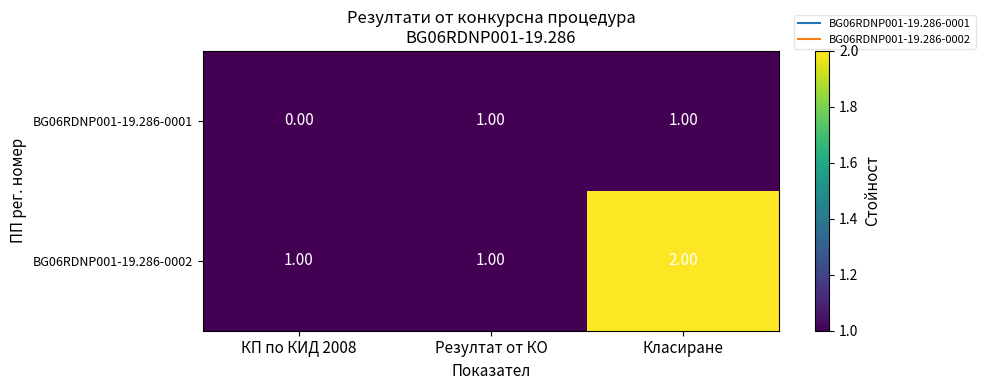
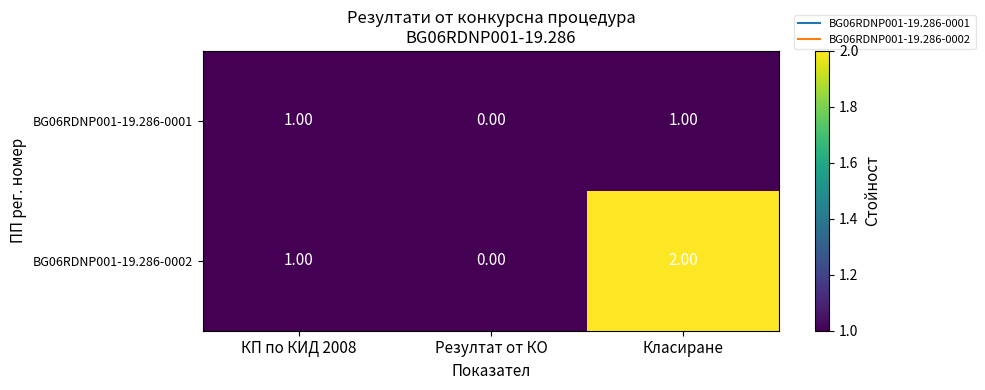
  {
    "BG06RDNP001-19.286-0001": {
-     "КП по КИД 2008": 0.00,
-     "Резултат от КО": 1.00,
+     "КП по КИД 2008": 1.00,
+     "Резултат от КО": 0.00,
      "Класиране": 1.00
    },
    "BG06RDNP001-19.286-0002": {
      "КП по КИД 2008": 1.00,
-     "Резултат от КО": 1.00,
+     "Резултат от КО": 0.00,
      "Класиране": 2.00
    }
  }
